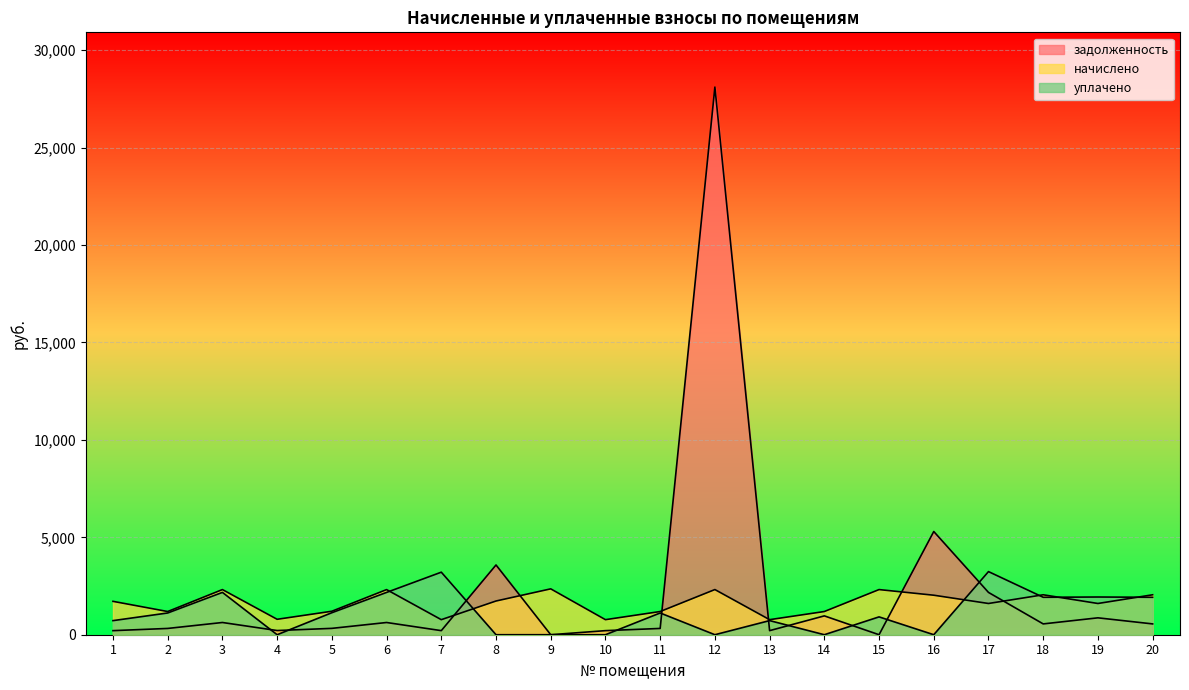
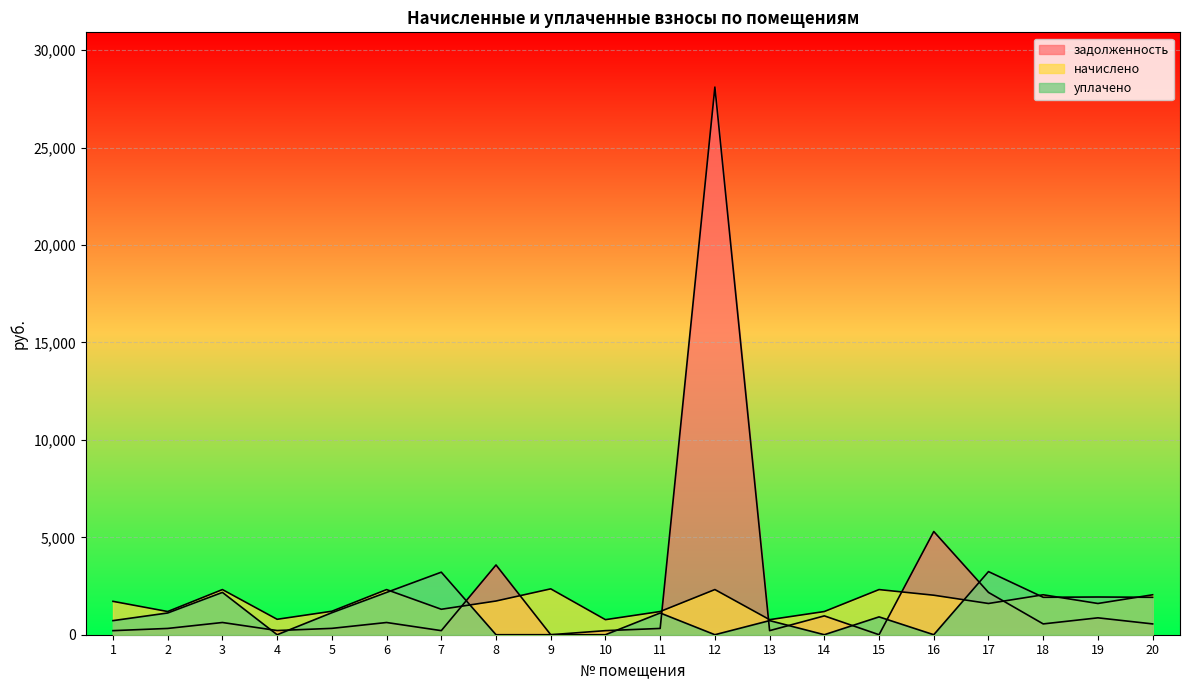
  {
    "задолженность": {
      "1": "200",
      "2": "300",
      "3": "600",
      "4": "200",
      "5": "300",
      "6": "600",
      "7": "200",
      "8": "3,600",
      "10": "200",
      "11": "300",
      "12": "28,100",
      "13": "200",
      "14": "1,000",
      "15": "0",
      "16": "5,300",
      "17": "2,200",
      "18": "600",
      "19": "900",
      "20": "600"
    },
    "начислено": {
      "1": "1,700",
      "3": "2,300",
      "4": "800",
      "6": "2,300",
-     "7": "800",
+     "7": "1,300",
      "8": "1,700",
      "9": "2,400",
      "10": "800",
      "12": "2,300",
      "14": "1,200",
      "15": "2,300",
      "16": "2,000",
      "17": "1,600",
      "19": "1,600"
    },
    "уплачено": {
      "1": "700",
      "3": "2,200",
      "4": "0",
      "6": "2,200",
      "7": "3,200",
      "8": "0",
      "10": "0",
      "12": "0",
      "14": "0",
      "15": "900",
      "16": "0",
      "17": "3,200",
      "19": "1,900"
    }
  }
